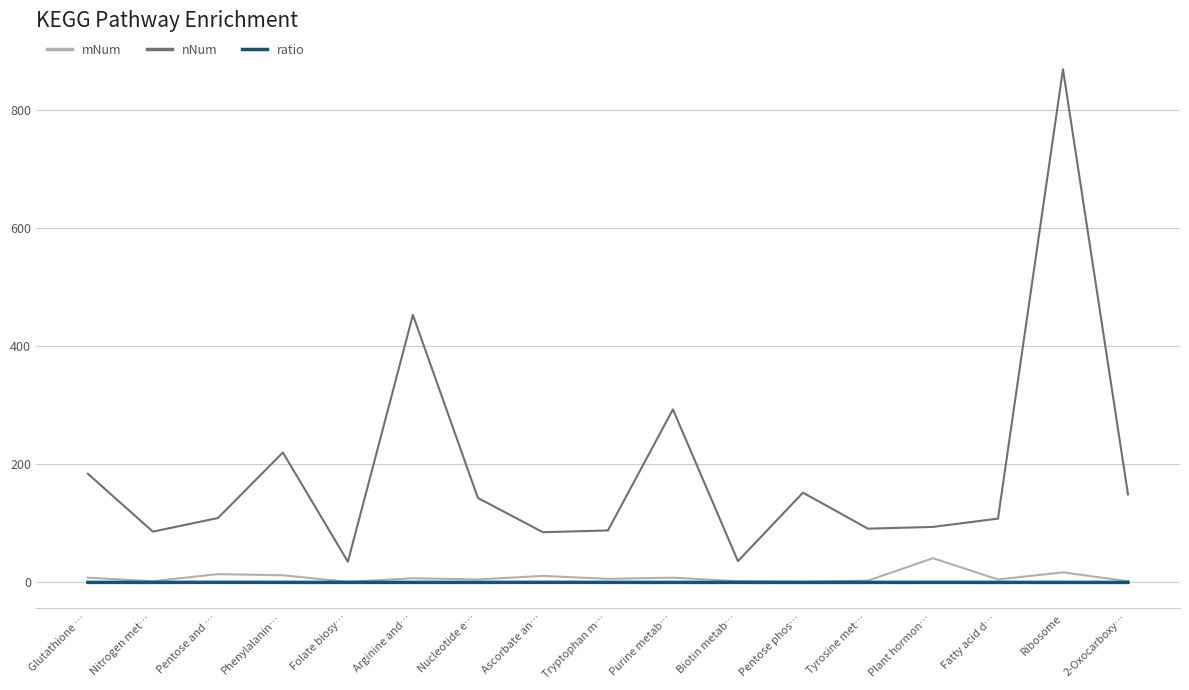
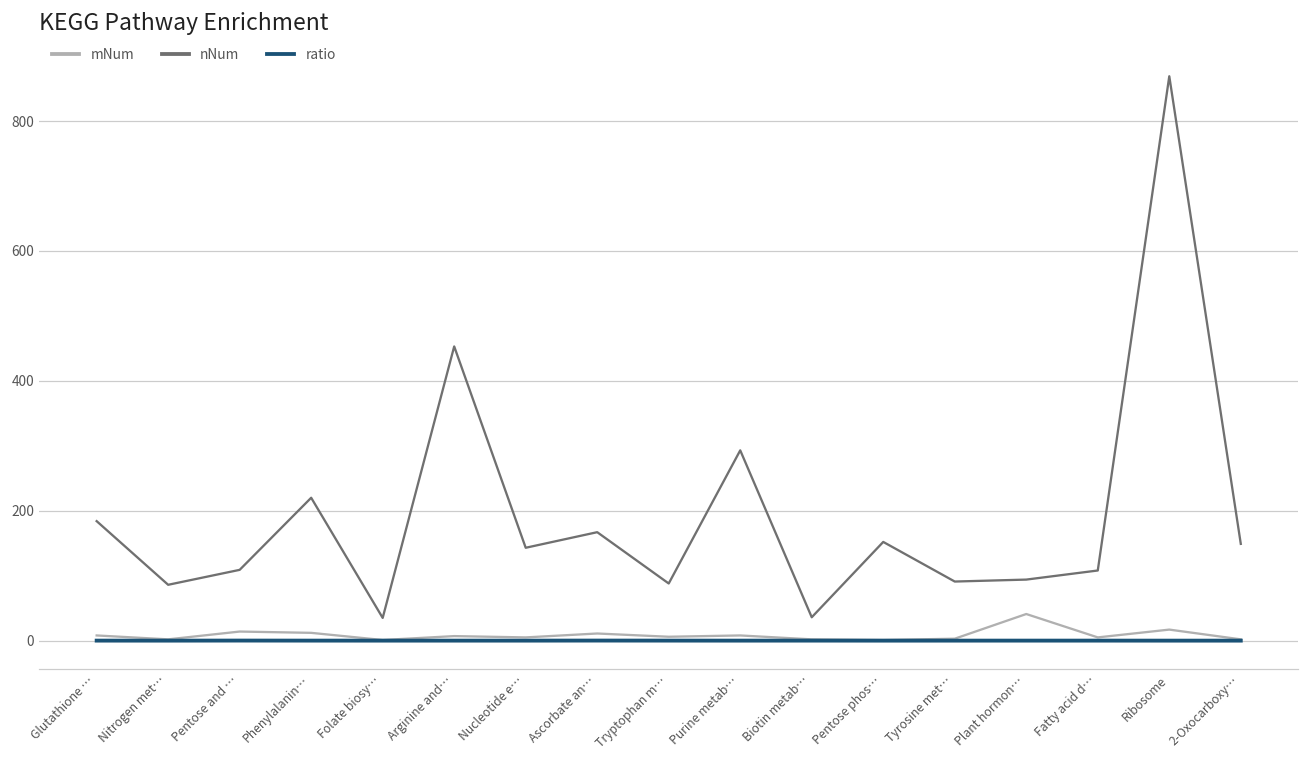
  {
    "mNum": {
      "Glutathione …": 10,
      "Pentose and …": 10,
      "Phenylalanin…": 10,
      "Arginine and…": 10,
      "Nucleotide e…": 10,
      "Ascorbate an…": 10,
      "Tryptophan m…": 10,
      "Purine metab…": 10,
      "Plant hormon…": 40,
      "Fatty acid d…": 10,
      "Ribosome": 20
    },
    "nNum": {
      "Glutathione …": 180,
      "Nitrogen met…": 90,
      "Pentose and …": 110,
      "Phenylalanin…": 220,
      "Folate biosy…": 40,
      "Arginine and…": 450,
      "Nucleotide e…": 140,
-     "Ascorbate an…": 90,
+     "Ascorbate an…": 170,
      "Tryptophan m…": 90,
      "Purine metab…": 290,
      "Biotin metab…": 40,
      "Pentose phos…": 150,
      "Tyrosine met…": 90,
      "Plant hormon…": 90,
      "Fatty acid d…": 110,
      "Ribosome": 870,
      "2-Oxocarboxy…": 150
    },
    "ratio": {
      "Glutathione …": 0,
      "Pentose and …": 0,
      "Phenylalanin…": 0,
      "Arginine and…": 0,
      "Nucleotide e…": 0,
      "Ascorbate an…": 0,
      "Tryptophan m…": 0,
      "Purine metab…": 0,
      "Plant hormon…": 0,
      "Fatty acid d…": 0,
      "Ribosome": 0
    }
  }
